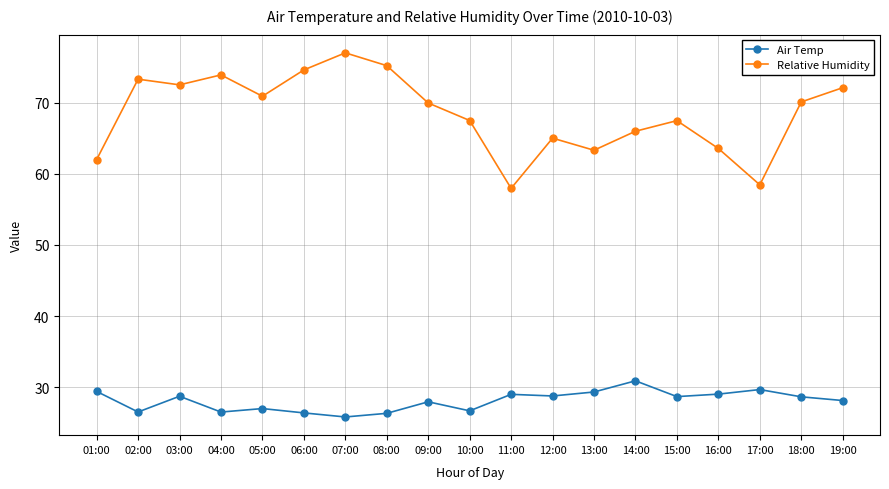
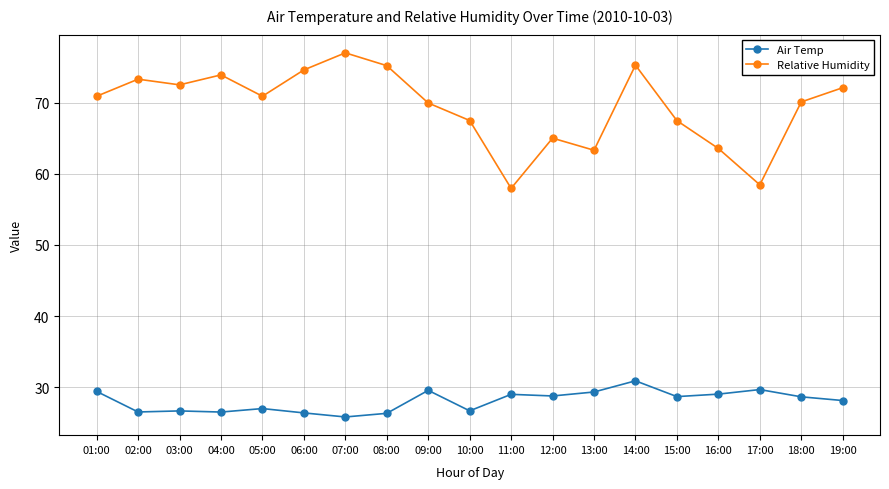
  {
    "Air Temp": {
      "01:00": 29,
      "02:00": 27,
-     "03:00": 29,
+     "03:00": 27,
      "04:00": 27,
      "05:00": 27,
      "06:00": 26,
      "07:00": 26,
      "08:00": 26,
-     "09:00": 28,
+     "09:00": 30,
      "10:00": 27,
      "11:00": 29,
      "12:00": 29,
      "13:00": 29,
      "14:00": 31,
      "15:00": 29,
      "16:00": 29,
      "17:00": 30,
      "18:00": 29,
      "19:00": 28
    },
    "Relative Humidity": {
-     "01:00": 62,
+     "01:00": 71,
      "02:00": 73,
      "03:00": 73,
      "04:00": 74,
      "05:00": 71,
      "06:00": 75,
      "07:00": 77,
      "08:00": 75,
      "09:00": 70,
      "10:00": 67,
      "11:00": 58,
      "12:00": 65,
      "13:00": 63,
-     "14:00": 66,
+     "14:00": 75,
      "15:00": 67,
      "16:00": 64,
      "17:00": 58,
      "18:00": 70,
      "19:00": 72
    }
  }
